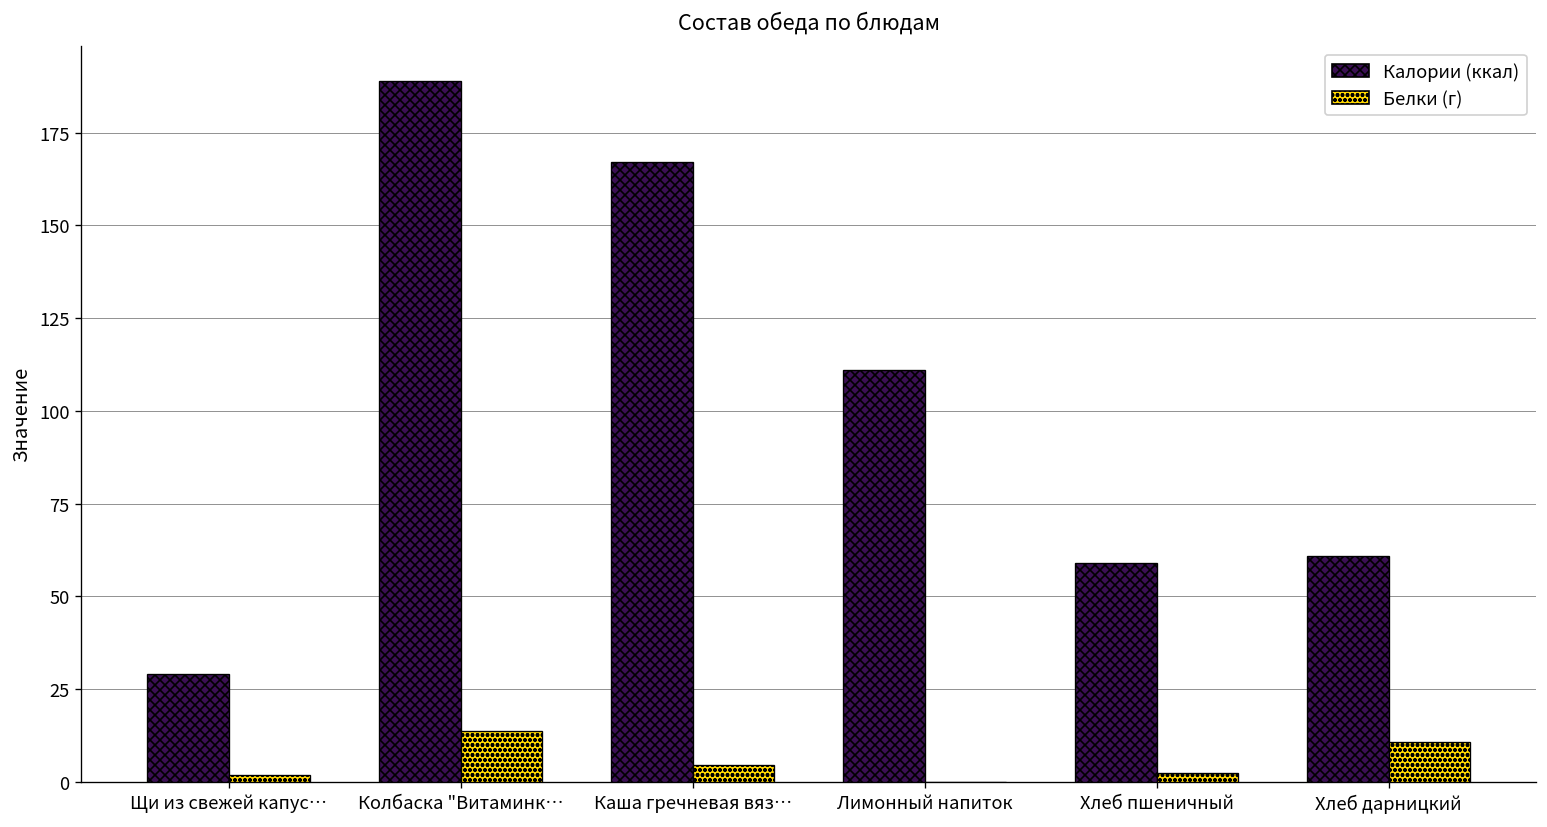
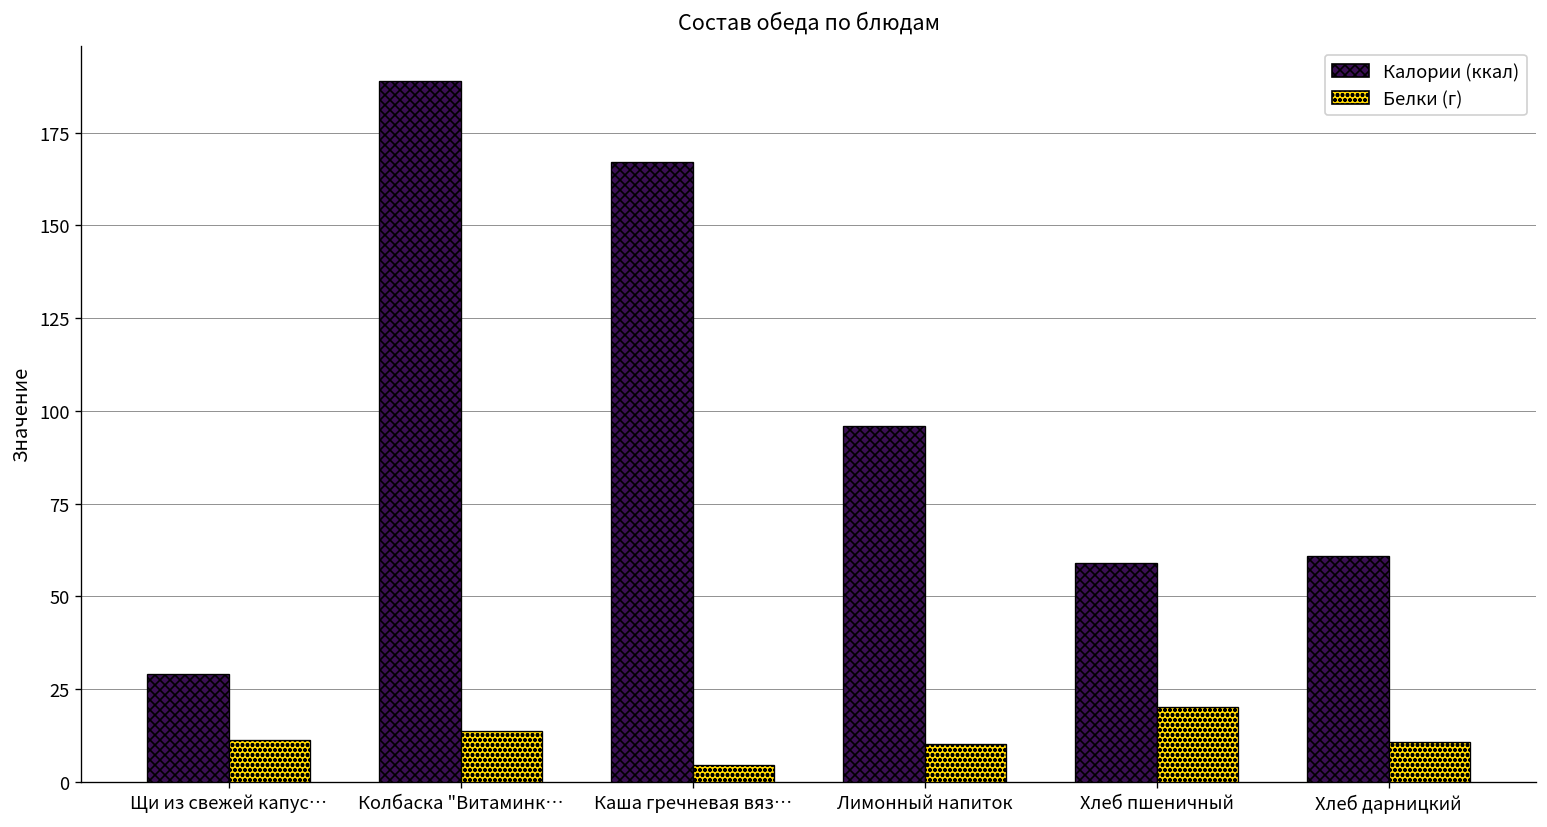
  {
    "Калории (ккал)": {
      "Щи из свежей капус…": 29,
      "Колбаска \"Витаминк…": 189,
      "Каша гречневая вяз…": 167,
-     "Лимонный напиток": 111,
+     "Лимонный напиток": 96,
      "Хлеб пшеничный": 59,
      "Хлеб дарницкий": 61
    },
    "Белки (г)": {
-     "Щи из свежей капус…": 2,
+     "Щи из свежей капус…": 11,
      "Колбаска \"Витаминк…": 14,
      "Каша гречневая вяз…": 5,
-     "Лимонный напиток": 0,
-     "Хлеб пшеничный": 3,
+     "Лимонный напиток": 10,
+     "Хлеб пшеничный": 20,
      "Хлеб дарницкий": 11
    }
  }
